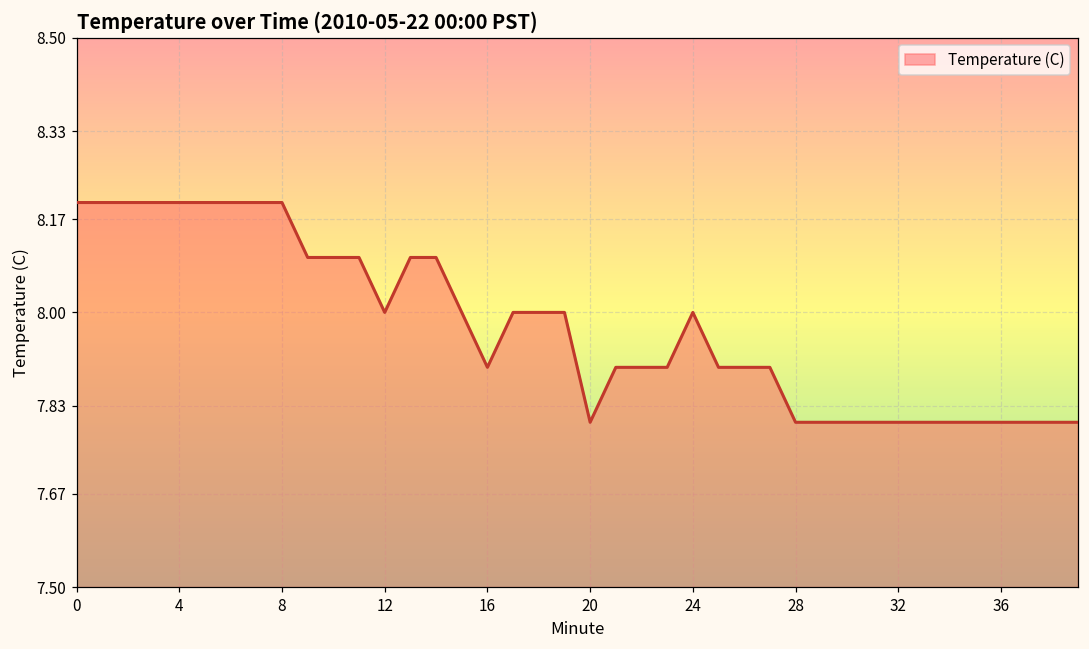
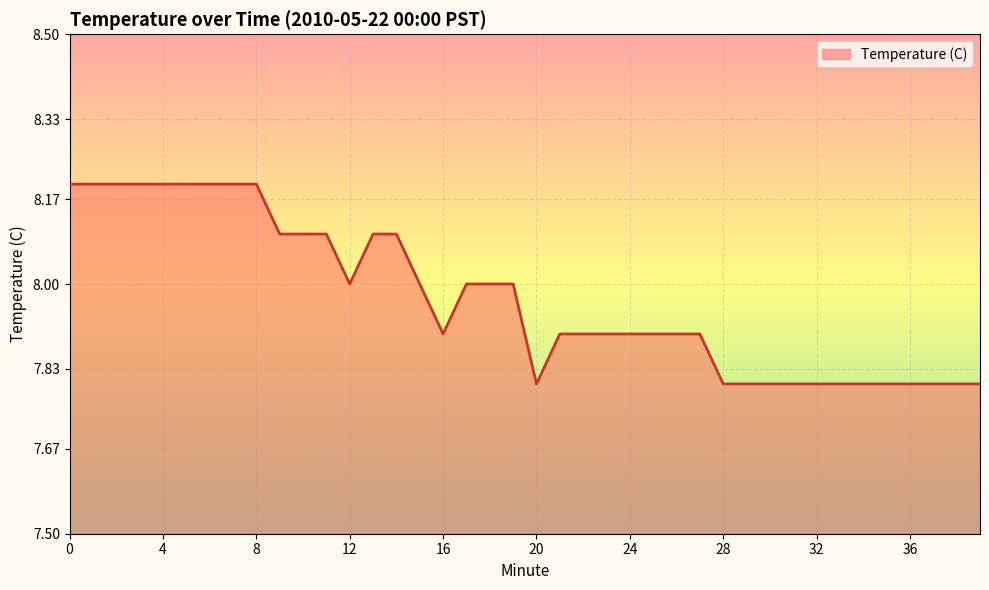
  {
    "0": 8.2,
    "4": 8.2,
    "8": 8.2,
    "12": 8.0,
    "16": 7.9,
    "20": 7.8,
-   "24": 8.0,
+   "24": 7.9,
    "28": 7.8,
    "32": 7.8,
    "36": 7.8
  }
